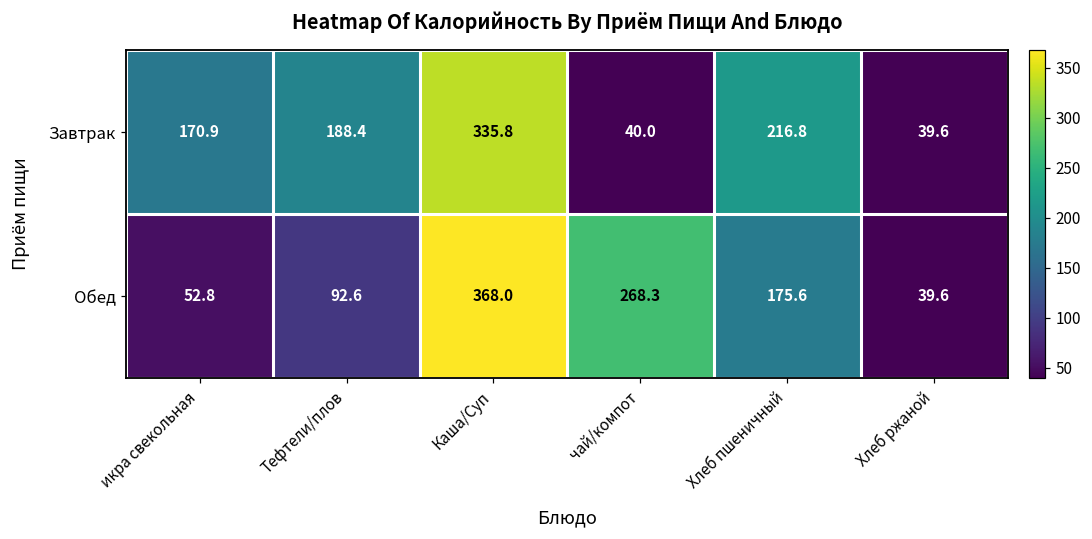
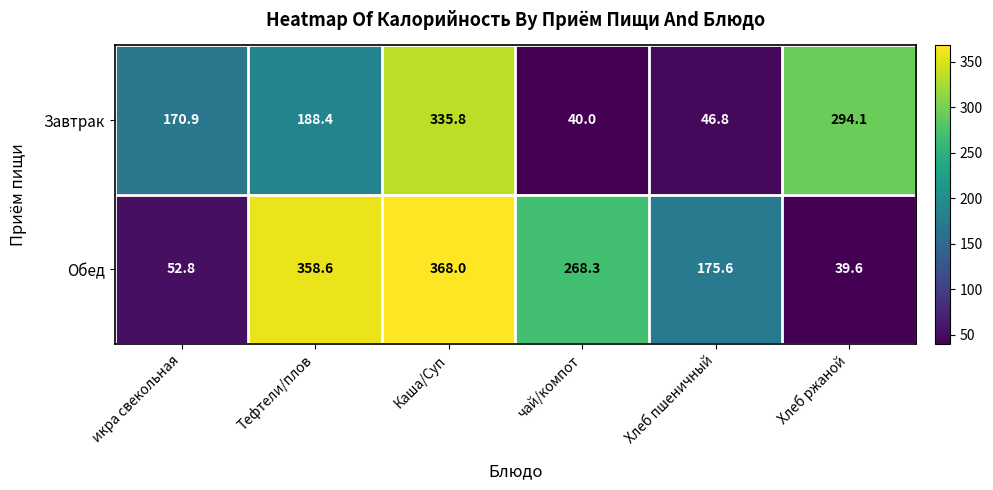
  {
    "Завтрак": {
      "икра свекольная": 170.9,
      "Тефтели/плов": 188.4,
      "Каша/Суп": 335.8,
      "чай/компот": 40.0,
-     "Хлеб пшеничный": 216.8,
-     "Хлеб ржаной": 39.6
+     "Хлеб пшеничный": 46.8,
+     "Хлеб ржаной": 294.1
    },
    "Обед": {
      "икра свекольная": 52.8,
-     "Тефтели/плов": 92.6,
+     "Тефтели/плов": 358.6,
      "Каша/Суп": 368.0,
      "чай/компот": 268.3,
      "Хлеб пшеничный": 175.6,
      "Хлеб ржаной": 39.6
    }
  }
